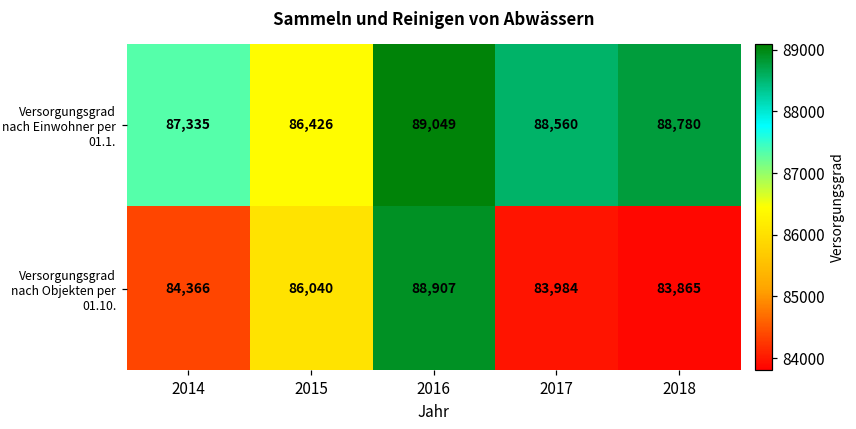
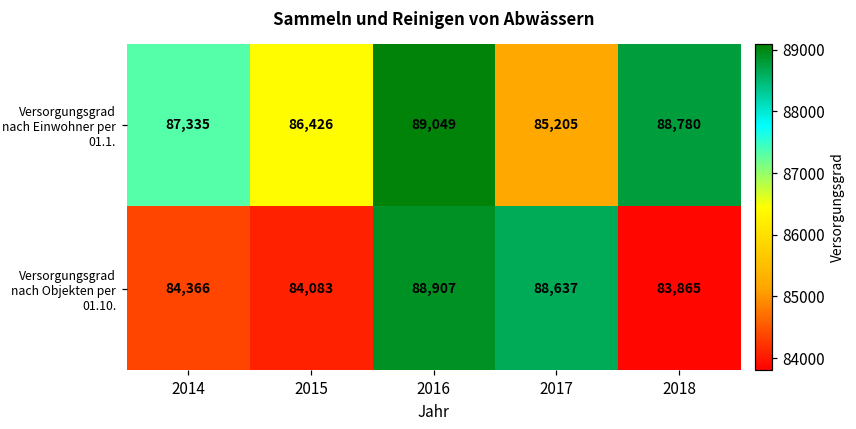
  {
    "Versorgungsgrad nach Einwohner per 01.1.": {
      "2014": "87,335",
      "2015": "86,426",
      "2016": "89,049",
-     "2017": "88,560",
+     "2017": "85,205",
      "2018": "88,780"
    },
    "Versorgungsgrad nach Objekten per 01.10.": {
      "2014": "84,366",
-     "2015": "86,040",
+     "2015": "84,083",
      "2016": "88,907",
-     "2017": "83,984",
+     "2017": "88,637",
      "2018": "83,865"
    }
  }
